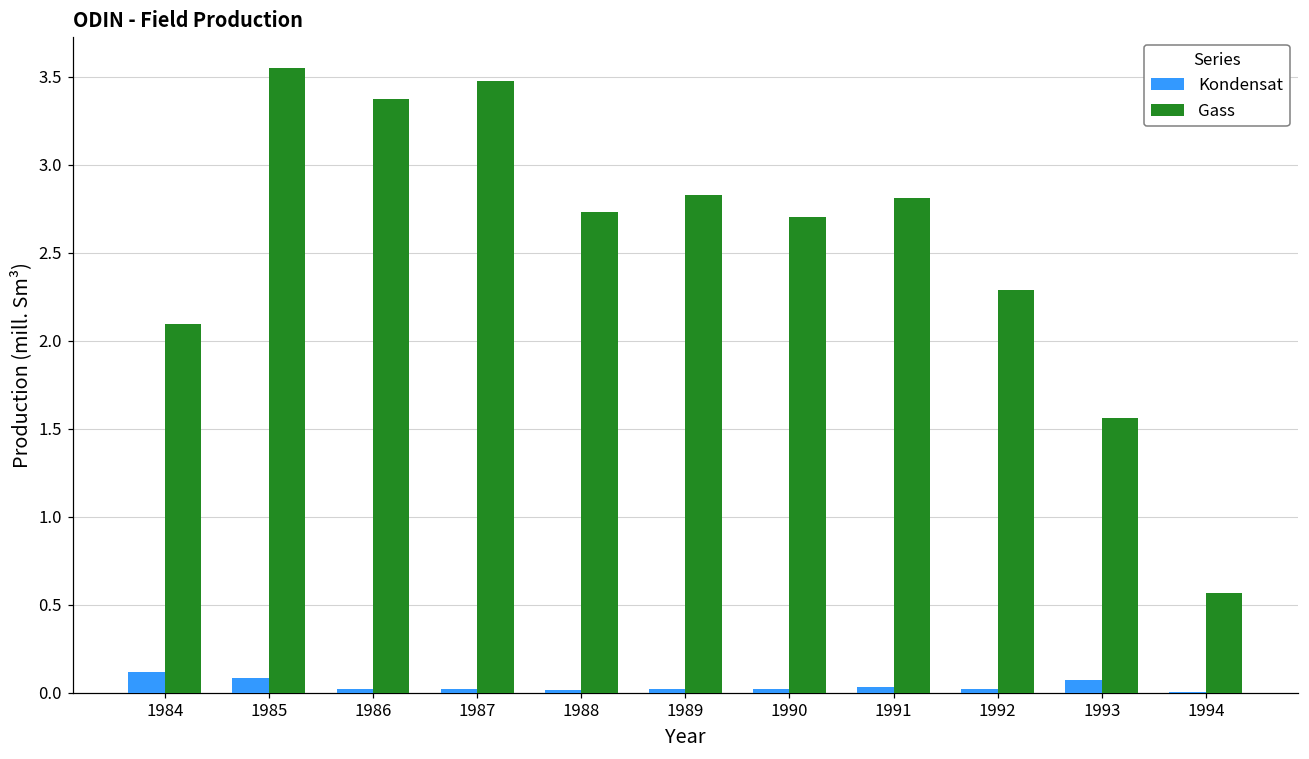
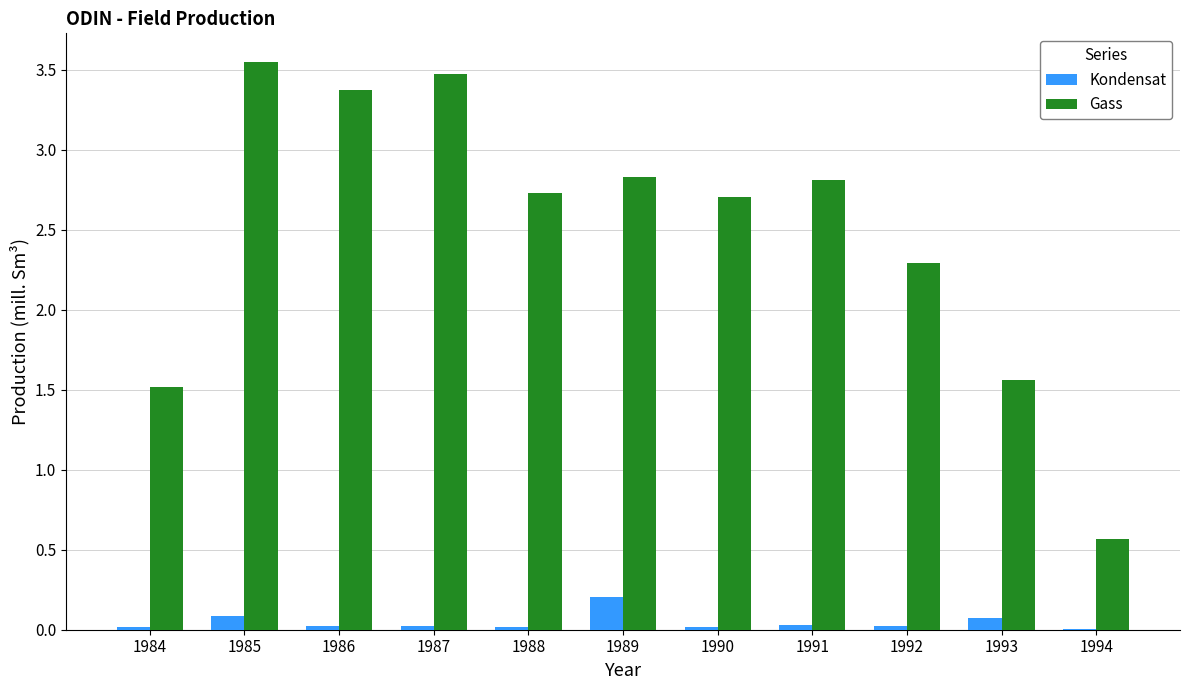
  {
    "Kondensat": {
-     "1984": 0.12,
+     "1984": 0.02,
      "1985": 0.09,
      "1986": 0.02,
      "1987": 0.02,
-     "1989": 0.02,
+     "1989": 0.20,
      "1990": 0.02,
      "1991": 0.03,
      "1992": 0.02,
      "1993": 0.07
    },
    "Gass": {
-     "1984": 2.09,
+     "1984": 1.52,
      "1985": 3.55,
      "1986": 3.37,
      "1987": 3.48,
      "1988": 2.73,
      "1989": 2.83,
      "1990": 2.70,
      "1991": 2.81,
      "1992": 2.29,
      "1993": 1.56,
      "1994": 0.57
    }
  }
